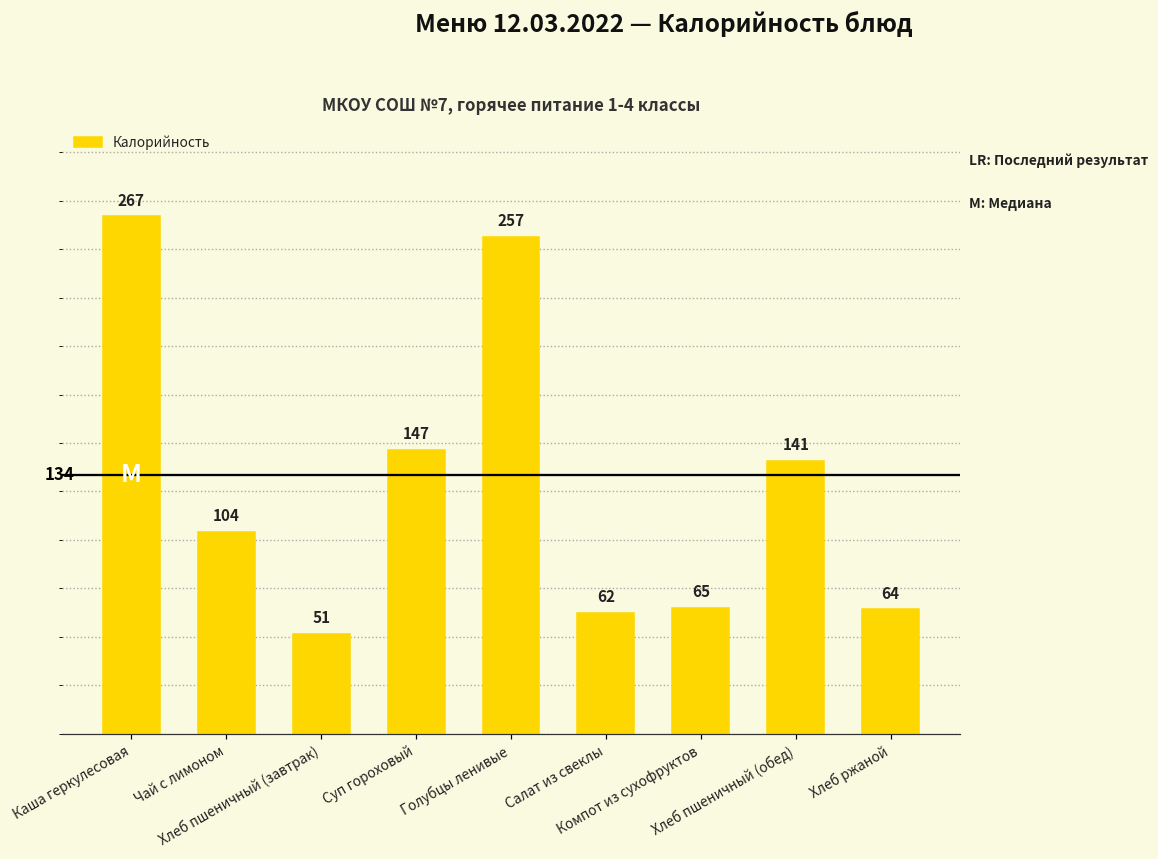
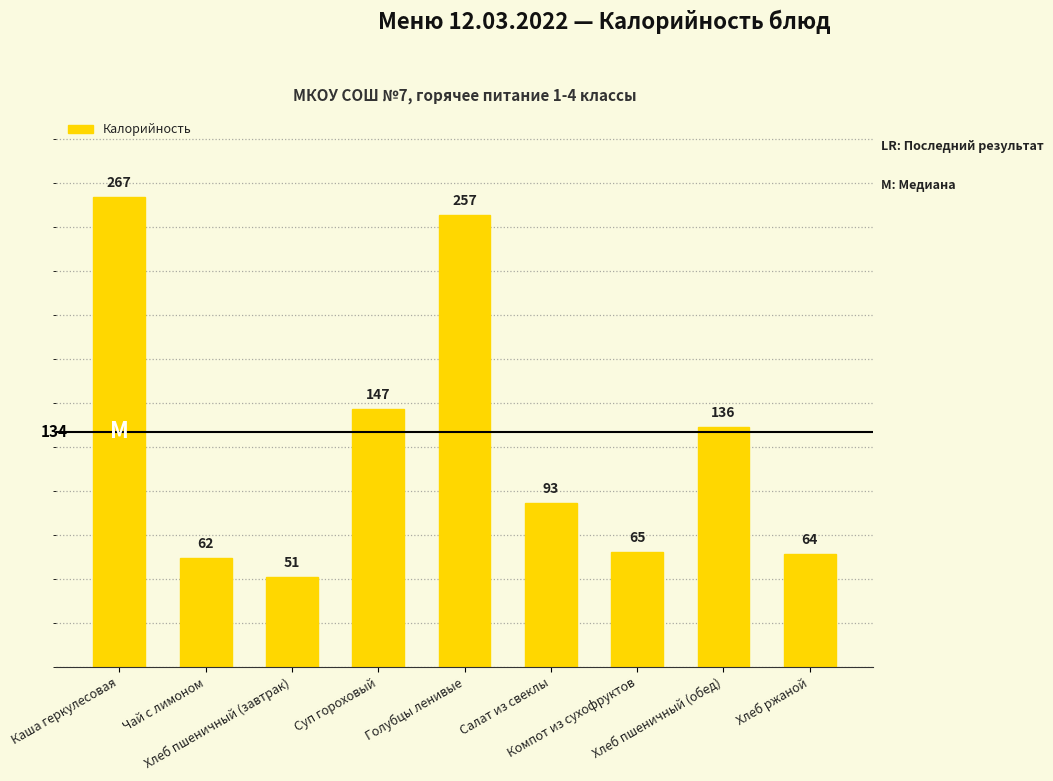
  {
    "Каша геркулесовая": 267,
-   "Чай с лимоном": 104,
+   "Чай с лимоном": 62,
    "Хлеб пшеничный (завтрак)": 51,
    "Суп гороховый": 147,
    "Голубцы ленивые": 257,
-   "Салат из свеклы": 62,
+   "Салат из свеклы": 93,
    "Компот из сухофруктов": 65,
-   "Хлеб пшеничный (обед)": 141,
+   "Хлеб пшеничный (обед)": 136,
    "Хлеб ржаной": 64
  }
